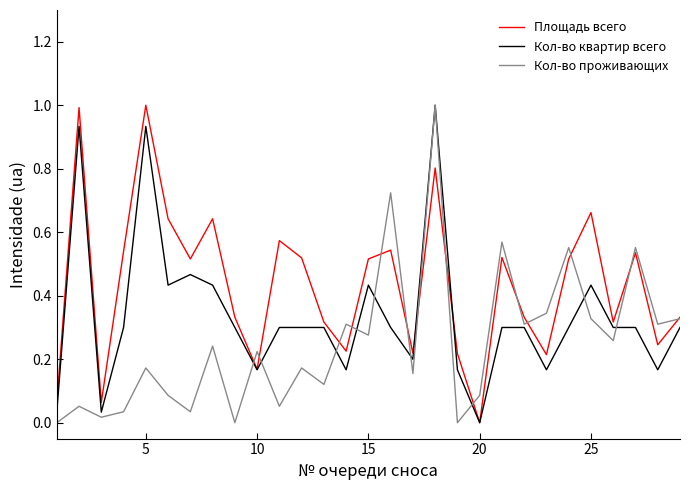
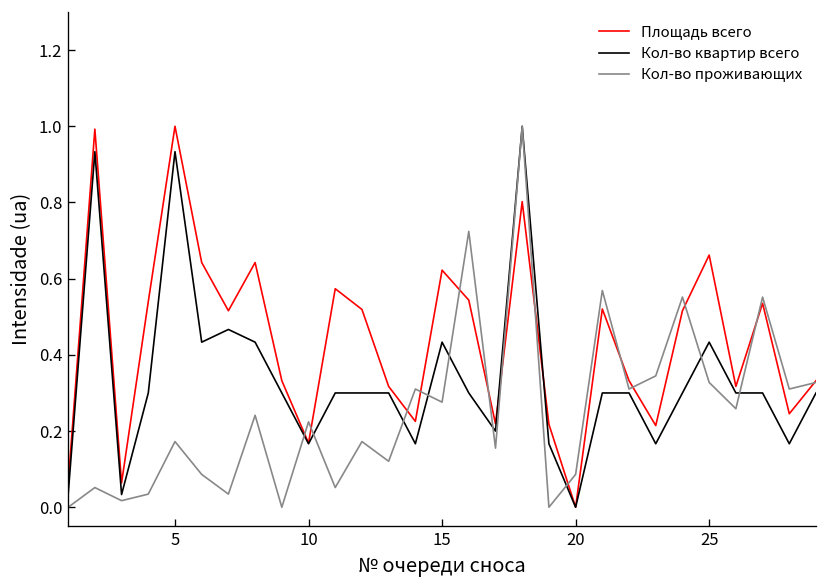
  {
    "Площадь всего": {
      "5": 1.00,
-     "15": 0.52,
+     "15": 0.62,
      "25": 0.66
    },
    "Кол-во квартир всего": {
      "5": 0.93,
      "15": 0.43,
      "25": 0.43
    },
    "Кол-во проживающих": {
      "5": 0.17,
      "10": 0.22,
      "15": 0.28,
      "20": 0.09,
      "25": 0.33
    }
  }
